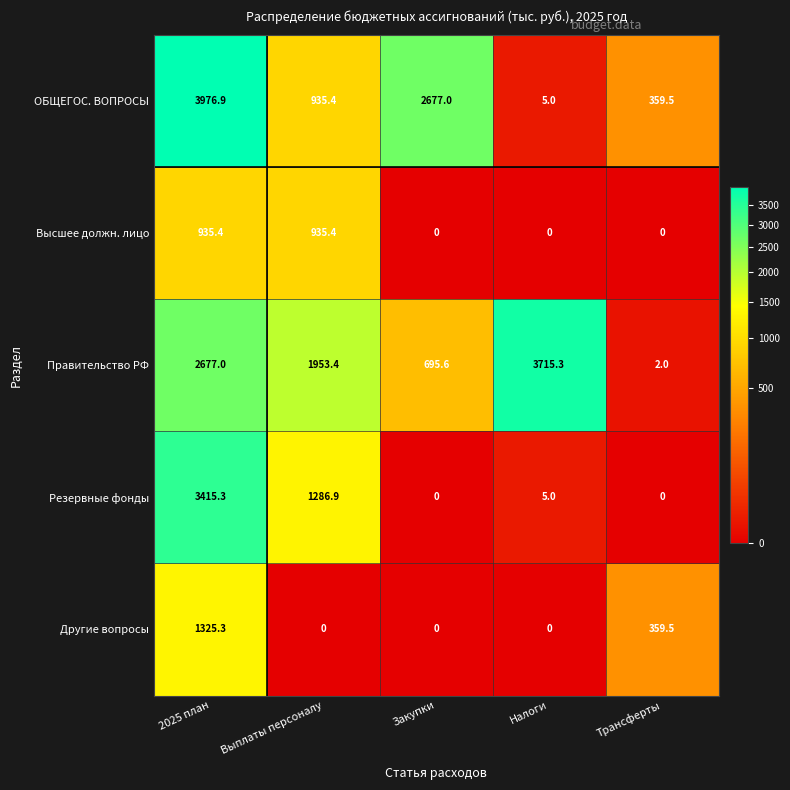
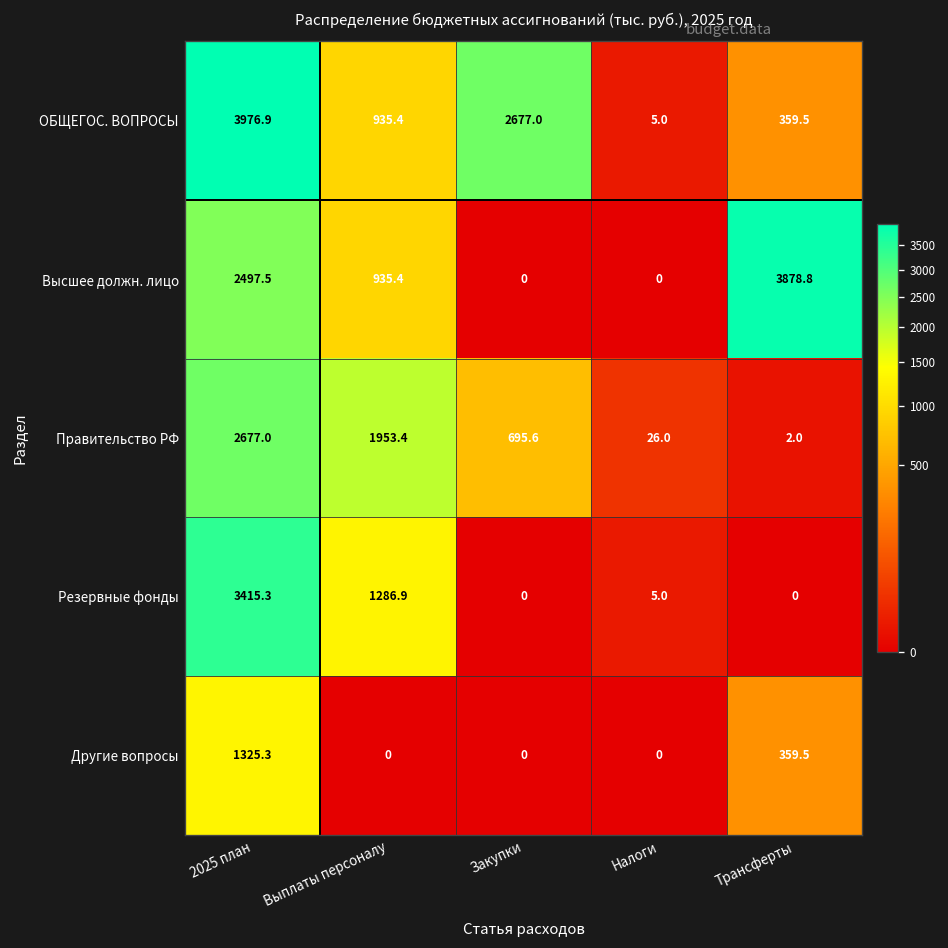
  {
    "ОБЩЕГОС. ВОПРОСЫ": {
      "2025 план": 3976.9,
      "Выплаты персоналу": 935.4,
      "Закупки": 2677.0,
      "Налоги": 5.0,
      "Трансферты": 359.5
    },
    "Высшее должн. лицо": {
-     "2025 план": 935.4,
+     "2025 план": 2497.5,
      "Выплаты персоналу": 935.4,
      "Закупки": 0,
      "Налоги": 0,
-     "Трансферты": 0
+     "Трансферты": 3878.8
    },
    "Правительство РФ": {
      "2025 план": 2677.0,
      "Выплаты персоналу": 1953.4,
      "Закупки": 695.6,
-     "Налоги": 3715.3,
+     "Налоги": 26.0,
      "Трансферты": 2.0
    },
    "Резервные фонды": {
      "2025 план": 3415.3,
      "Выплаты персоналу": 1286.9,
      "Закупки": 0,
      "Налоги": 5.0,
      "Трансферты": 0
    },
    "Другие вопросы": {
      "2025 план": 1325.3,
      "Выплаты персоналу": 0,
      "Закупки": 0,
      "Налоги": 0,
      "Трансферты": 359.5
    }
  }
